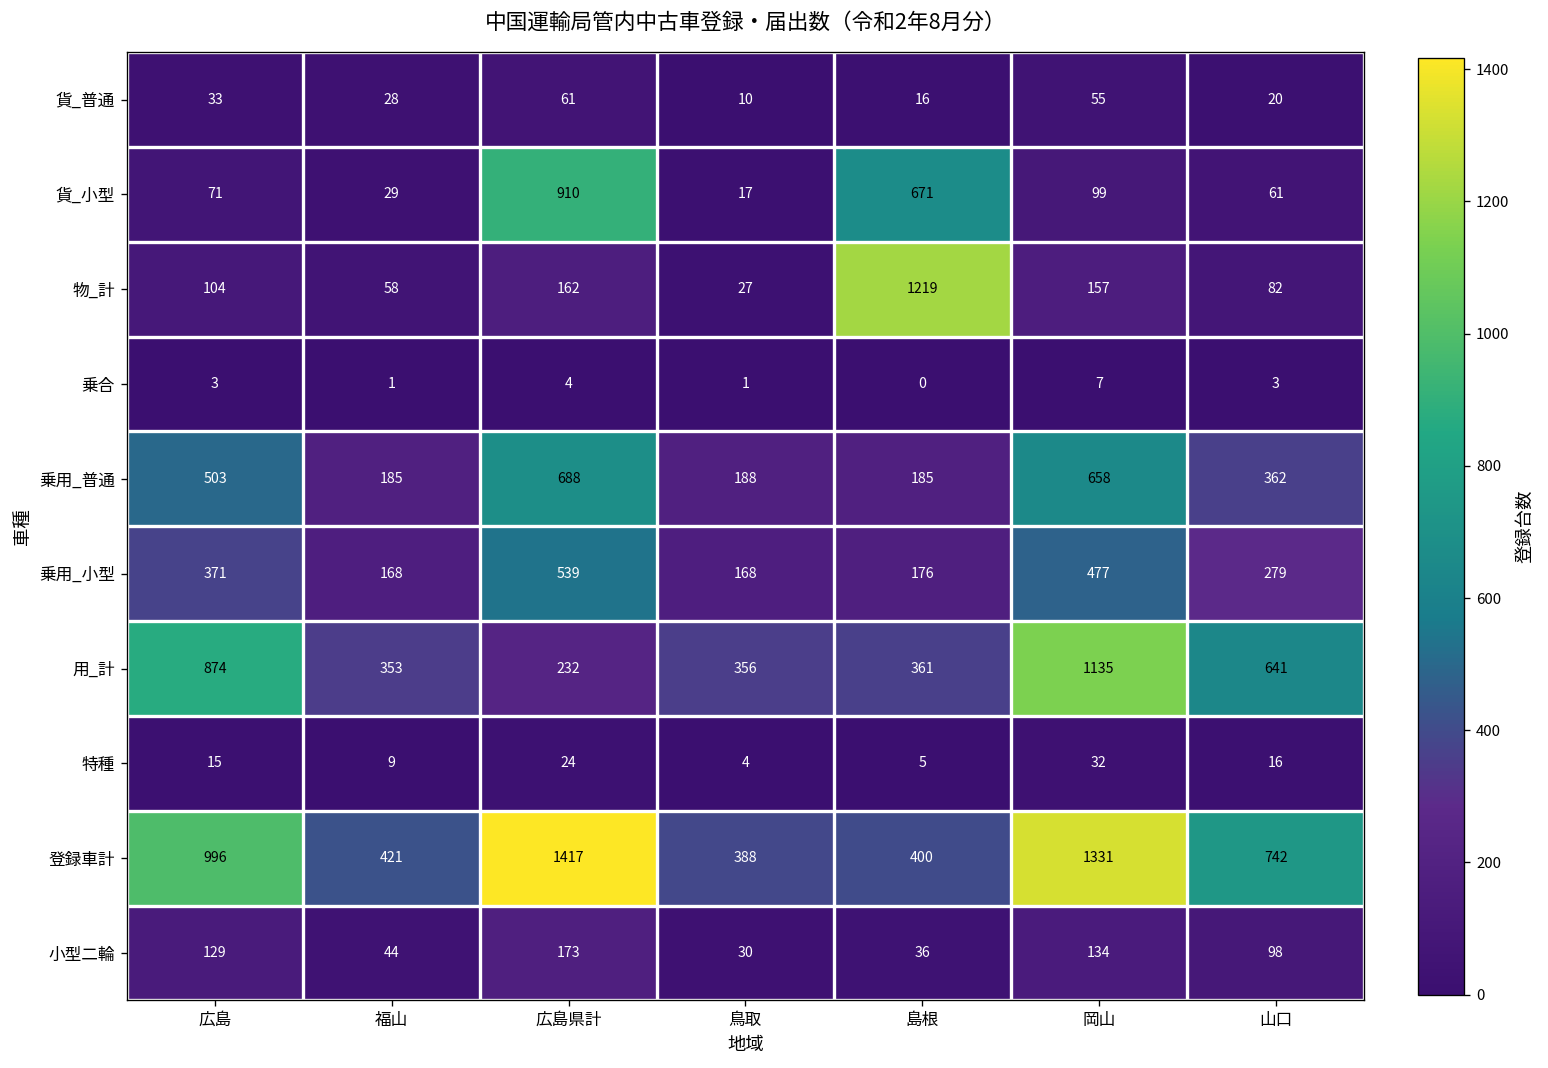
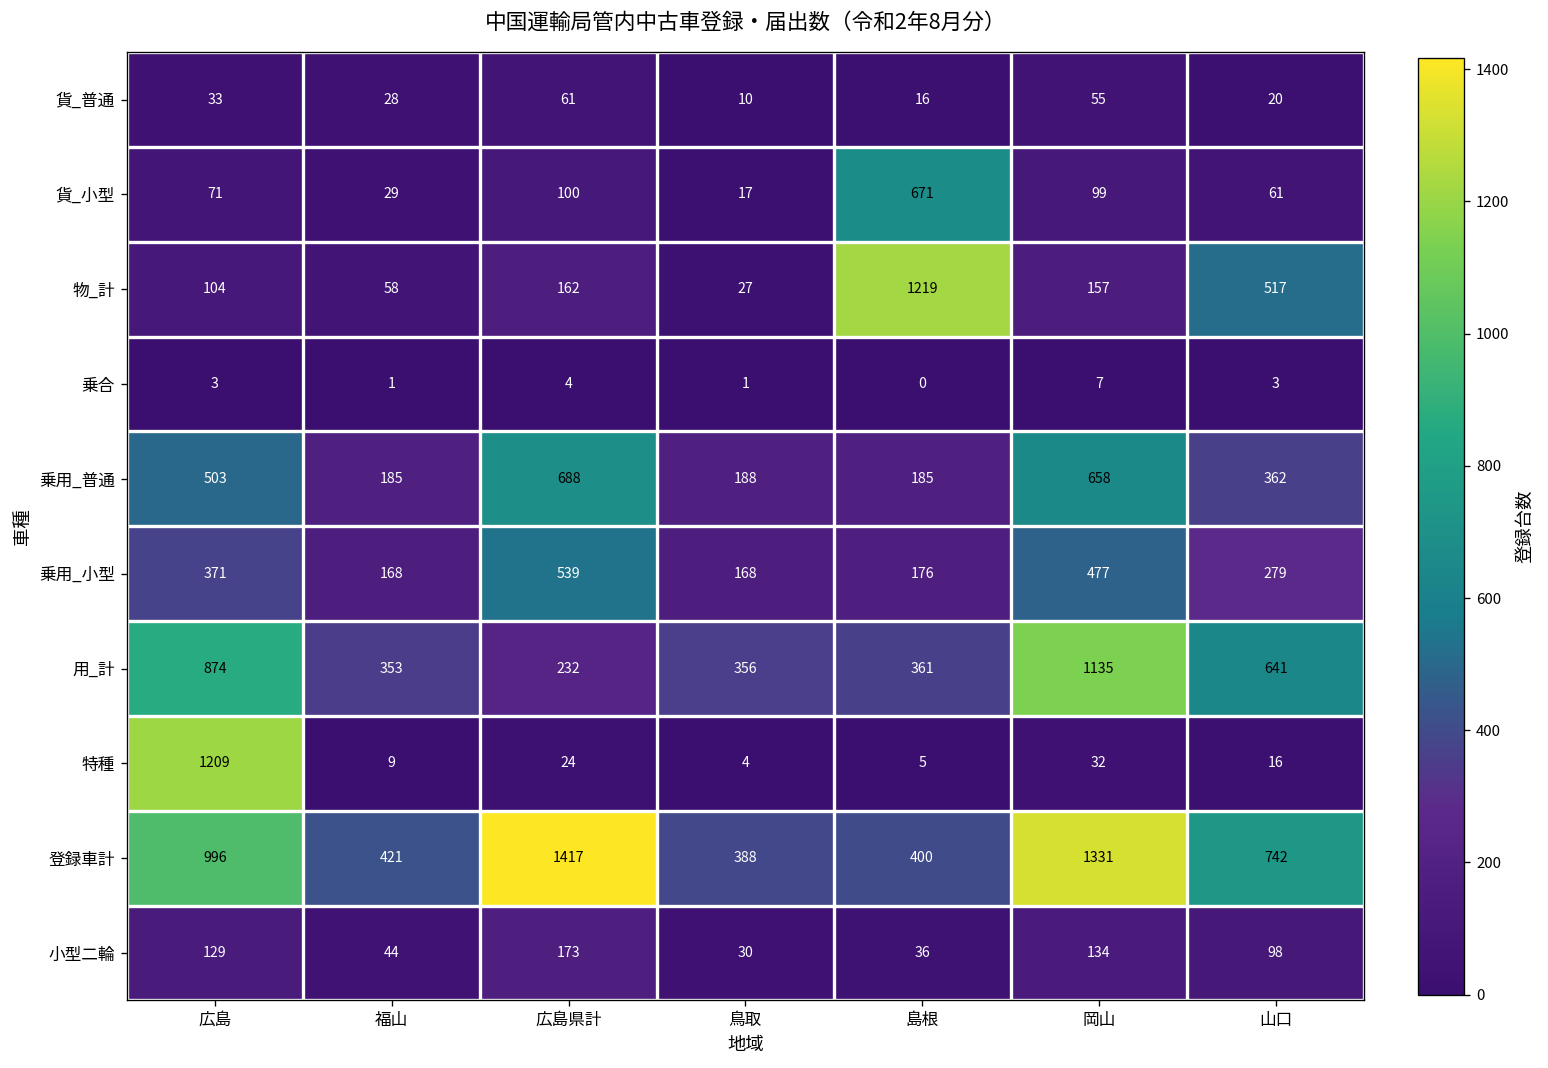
  {
    "貨_普通": {
      "広島": 33,
      "福山": 28,
      "広島県計": 61,
      "鳥取": 10,
      "島根": 16,
      "岡山": 55,
      "山口": 20
    },
    "貨_小型": {
      "広島": 71,
      "福山": 29,
-     "広島県計": 910,
+     "広島県計": 100,
      "鳥取": 17,
      "島根": 671,
      "岡山": 99,
      "山口": 61
    },
    "物_計": {
      "広島": 104,
      "福山": 58,
      "広島県計": 162,
      "鳥取": 27,
      "島根": 1219,
      "岡山": 157,
-     "山口": 82
+     "山口": 517
    },
    "乗合": {
      "広島": 3,
      "福山": 1,
      "広島県計": 4,
      "鳥取": 1,
      "島根": 0,
      "岡山": 7,
      "山口": 3
    },
    "乗用_普通": {
      "広島": 503,
      "福山": 185,
      "広島県計": 688,
      "鳥取": 188,
      "島根": 185,
      "岡山": 658,
      "山口": 362
    },
    "乗用_小型": {
      "広島": 371,
      "福山": 168,
      "広島県計": 539,
      "鳥取": 168,
      "島根": 176,
      "岡山": 477,
      "山口": 279
    },
    "用_計": {
      "広島": 874,
      "福山": 353,
      "広島県計": 232,
      "鳥取": 356,
      "島根": 361,
      "岡山": 1135,
      "山口": 641
    },
    "特種": {
-     "広島": 15,
+     "広島": 1209,
      "福山": 9,
      "広島県計": 24,
      "鳥取": 4,
      "島根": 5,
      "岡山": 32,
      "山口": 16
    },
    "登録車計": {
      "広島": 996,
      "福山": 421,
      "広島県計": 1417,
      "鳥取": 388,
      "島根": 400,
      "岡山": 1331,
      "山口": 742
    },
    "小型二輪": {
      "広島": 129,
      "福山": 44,
      "広島県計": 173,
      "鳥取": 30,
      "島根": 36,
      "岡山": 134,
      "山口": 98
    }
  }
